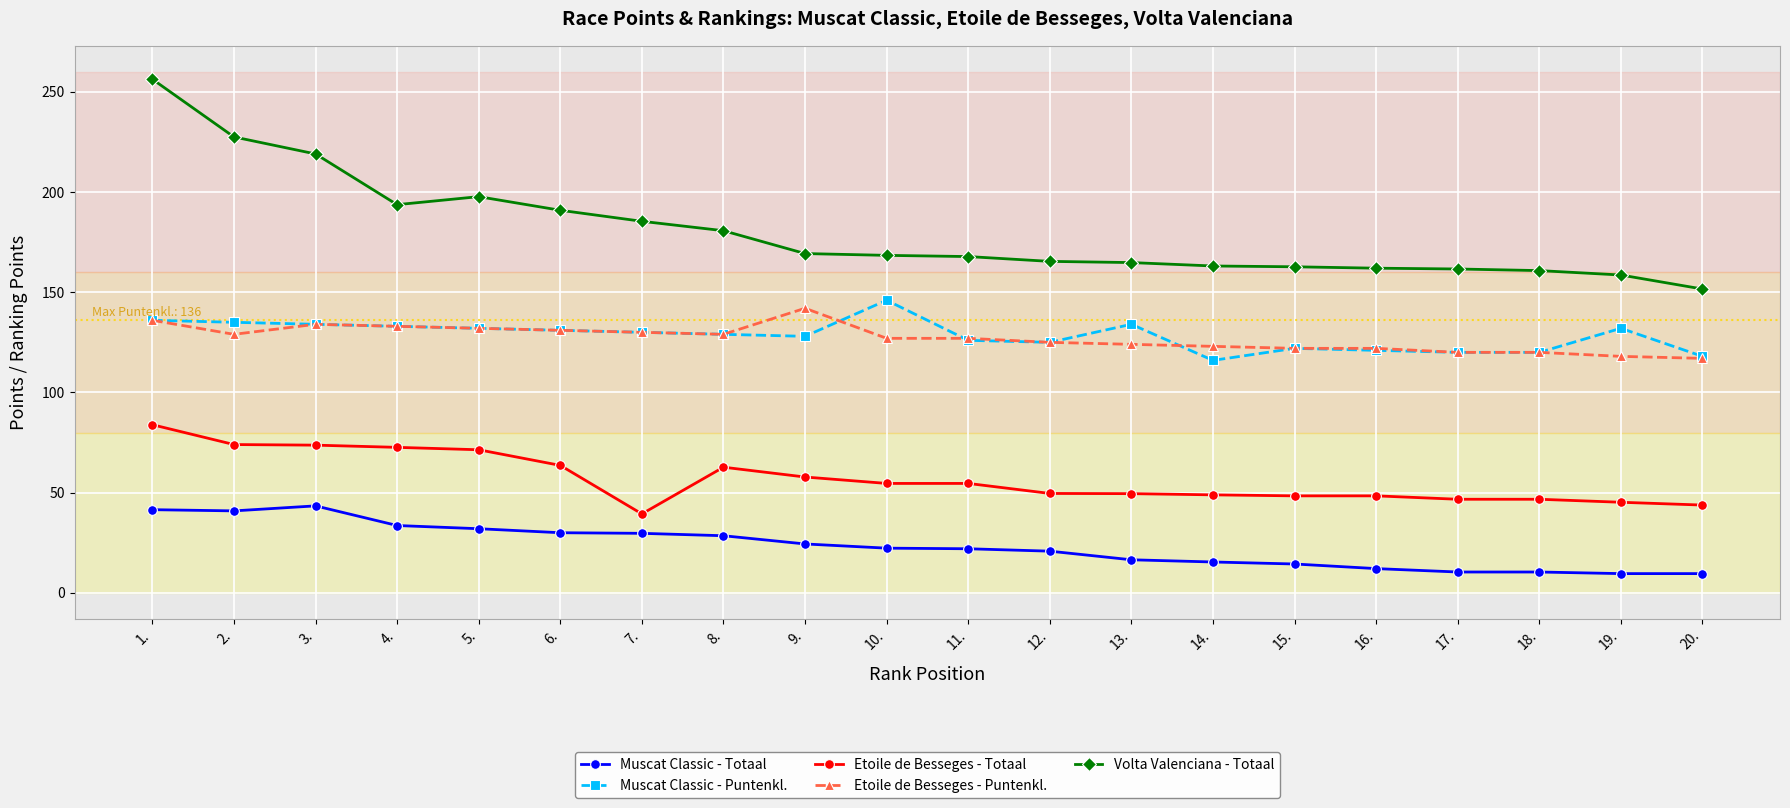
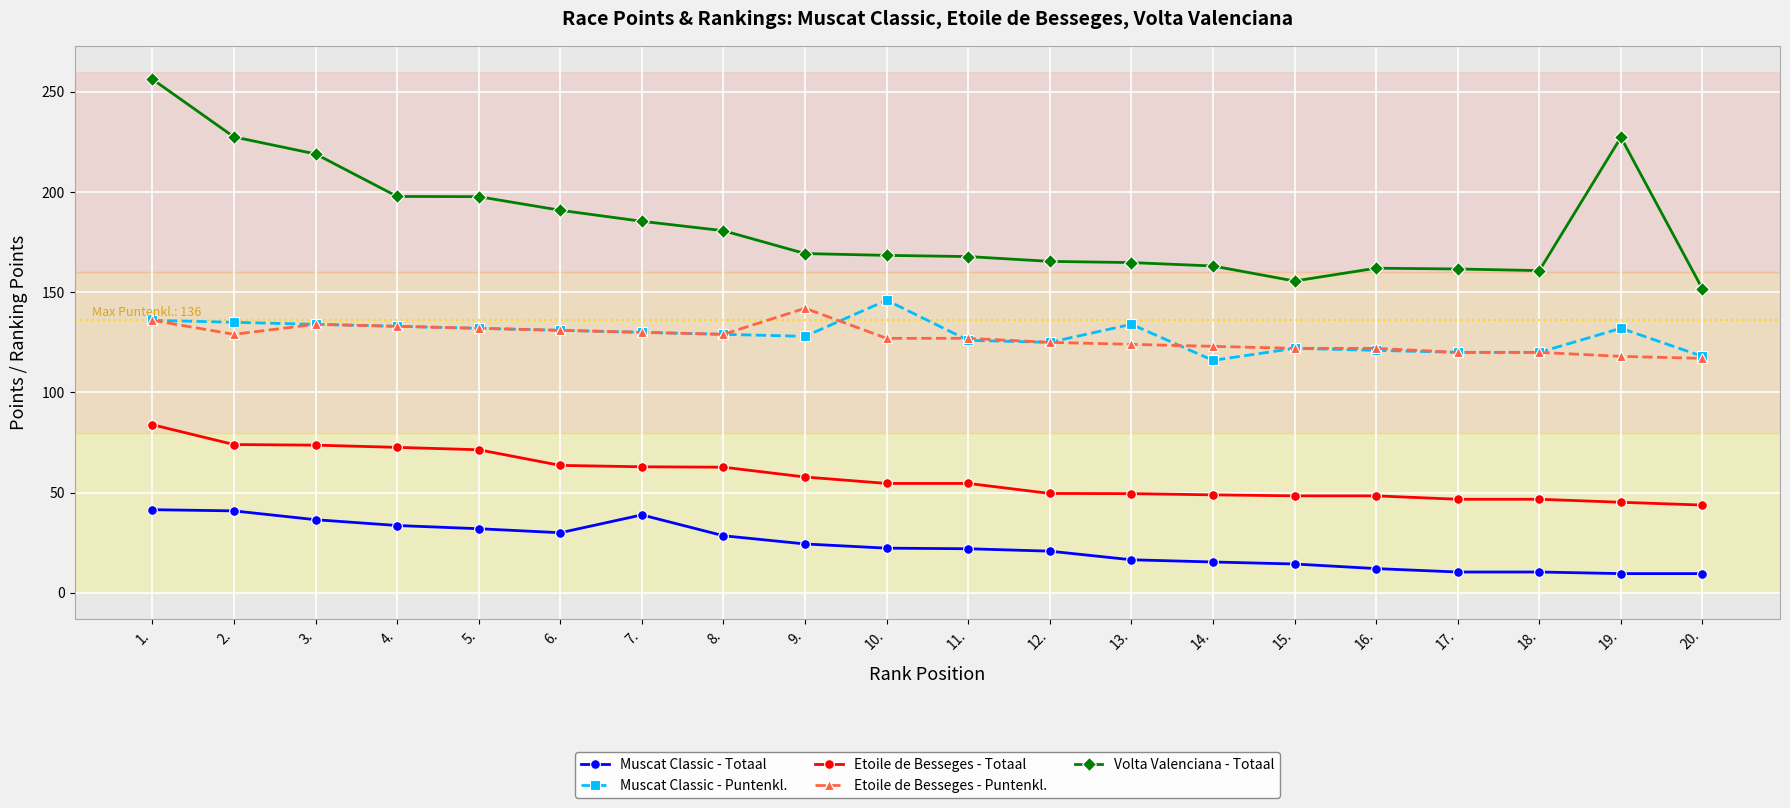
  {
    "Muscat Classic - Totaal": {
      "1.": 42,
      "2.": 41,
-     "3.": 43,
+     "3.": 37,
      "4.": 34,
      "5.": 32,
      "6.": 30,
-     "7.": 30,
+     "7.": 39,
      "8.": 29,
      "9.": 24,
      "10.": 22,
      "11.": 22,
      "12.": 21,
      "13.": 17,
      "14.": 15,
      "15.": 14,
      "16.": 12,
      "17.": 10,
      "18.": 10,
      "19.": 10,
      "20.": 10
    },
    "Muscat Classic - Puntenkl.": {
      "2.": 135,
      "9.": 128,
      "10.": 146,
      "13.": 134,
      "14.": 116,
      "19.": 132
    },
    "Etoile de Besseges - Totaal": {
      "1.": 84,
      "2.": 74,
      "3.": 74,
      "4.": 73,
      "5.": 71,
      "6.": 64,
-     "7.": 39,
+     "7.": 63,
      "8.": 63,
      "9.": 58,
      "10.": 55,
      "11.": 55,
      "12.": 50,
      "13.": 50,
      "14.": 49,
      "15.": 48,
      "16.": 48,
      "17.": 47,
      "18.": 47,
      "19.": 45,
      "20.": 44
    },
    "Etoile de Besseges - Puntenkl.": {
      "2.": 129,
      "9.": 142,
      "10.": 127,
      "13.": 124,
      "14.": 123,
      "19.": 118
    },
    "Volta Valenciana - Totaal": {
      "1.": 256,
      "2.": 228,
      "3.": 219,
-     "4.": 194,
+     "4.": 198,
      "5.": 198,
      "6.": 191,
      "7.": 185,
      "8.": 181,
      "9.": 169,
      "10.": 168,
      "11.": 168,
      "12.": 165,
      "13.": 165,
      "14.": 163,
-     "15.": 163,
+     "15.": 156,
      "16.": 162,
      "17.": 162,
      "18.": 161,
-     "19.": 159,
+     "19.": 227,
      "20.": 152
    }
  }
